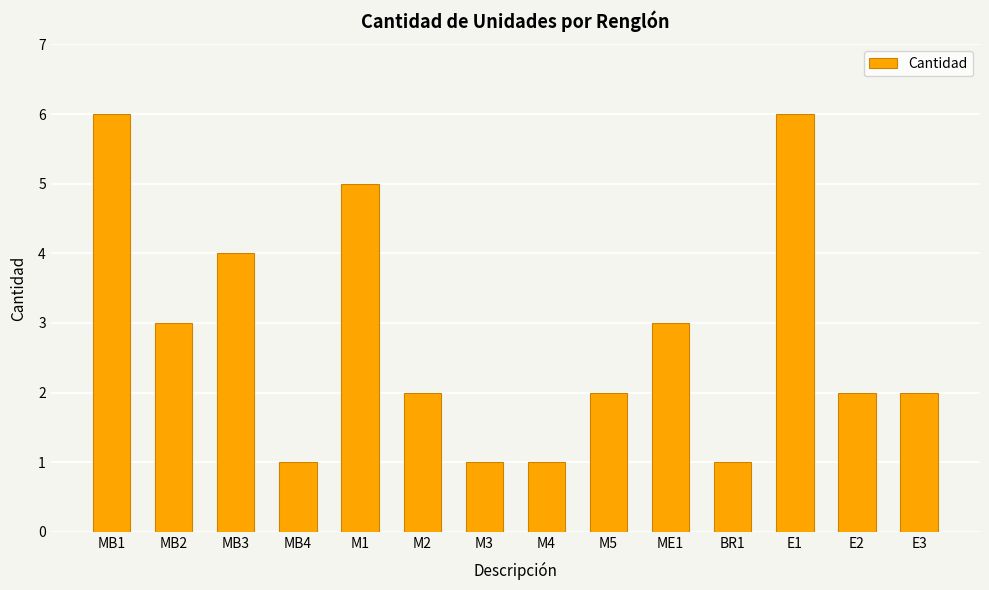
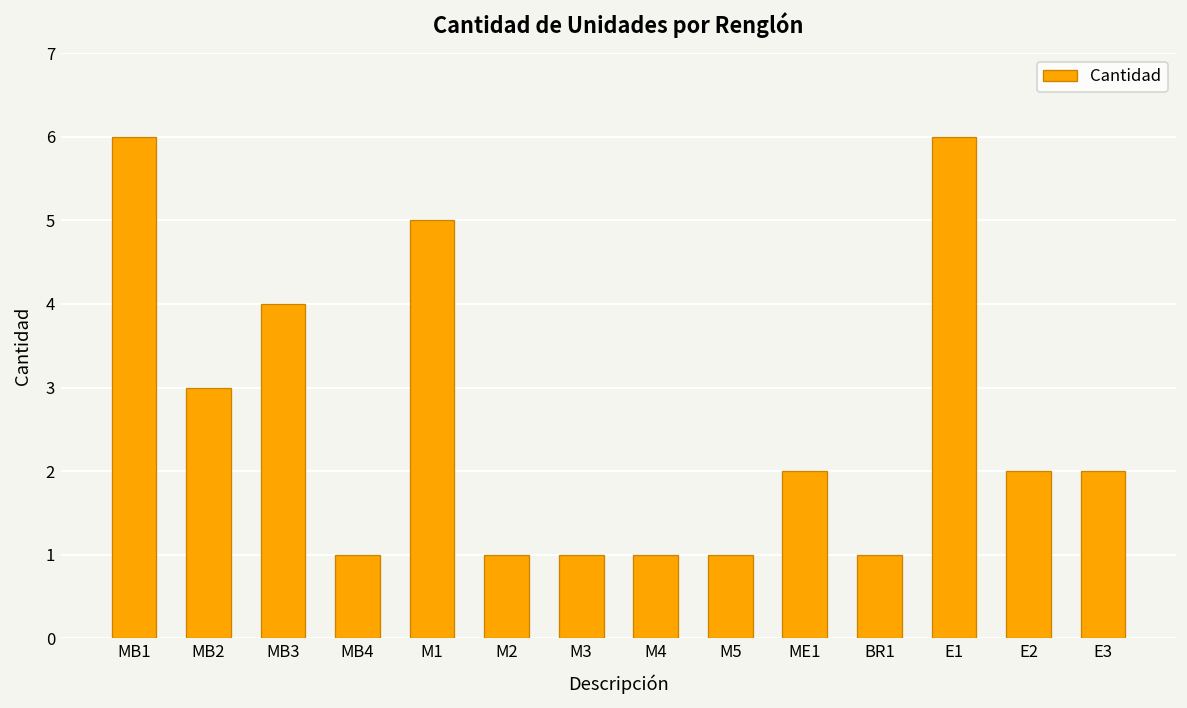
  {
    "MB1": 6,
    "MB2": 3,
    "MB3": 4,
    "MB4": 1,
    "M1": 5,
-   "M2": 2,
+   "M2": 1,
    "M3": 1,
    "M4": 1,
-   "M5": 2,
-   "ME1": 3,
+   "M5": 1,
+   "ME1": 2,
    "BR1": 1,
    "E1": 6,
    "E2": 2,
    "E3": 2
  }
